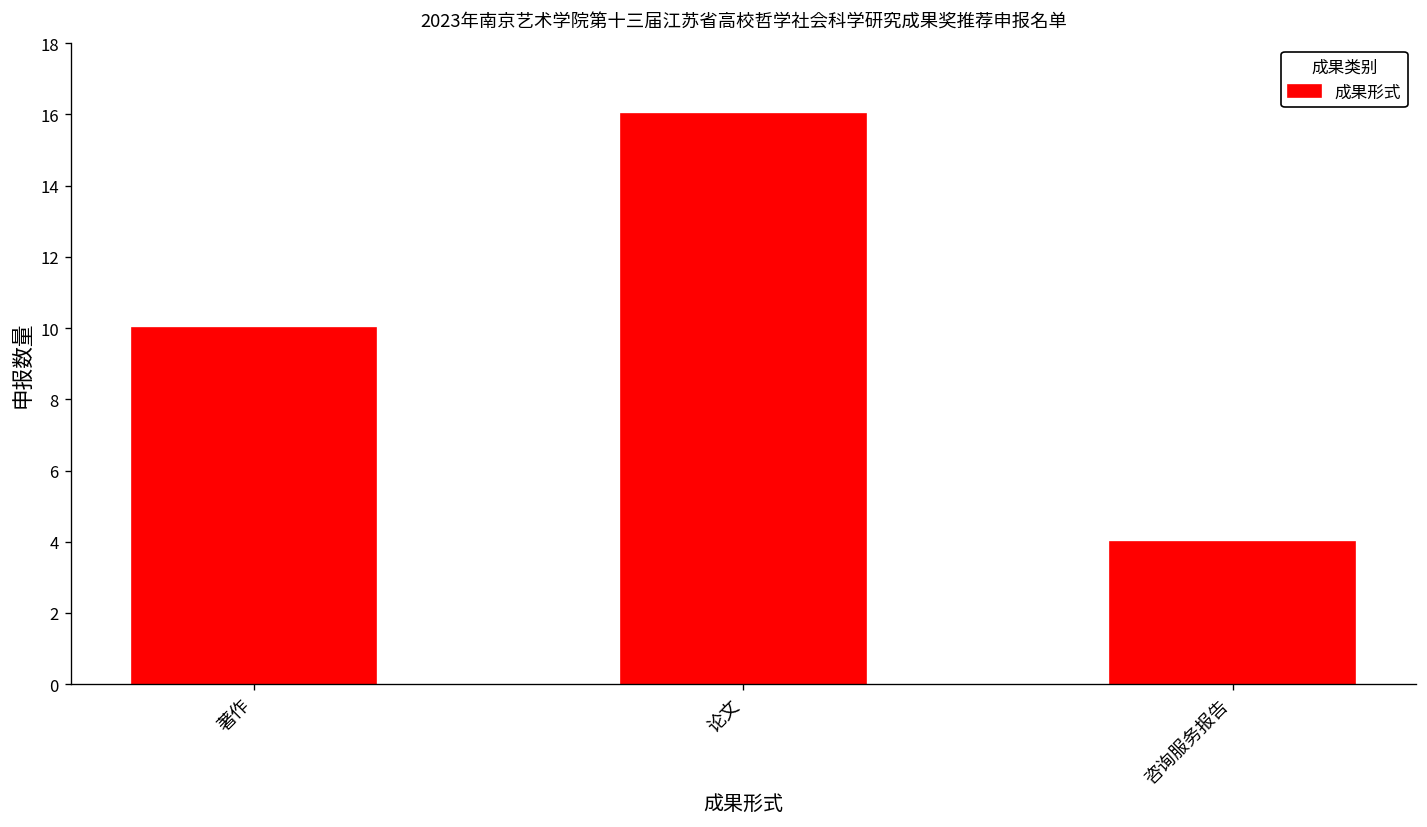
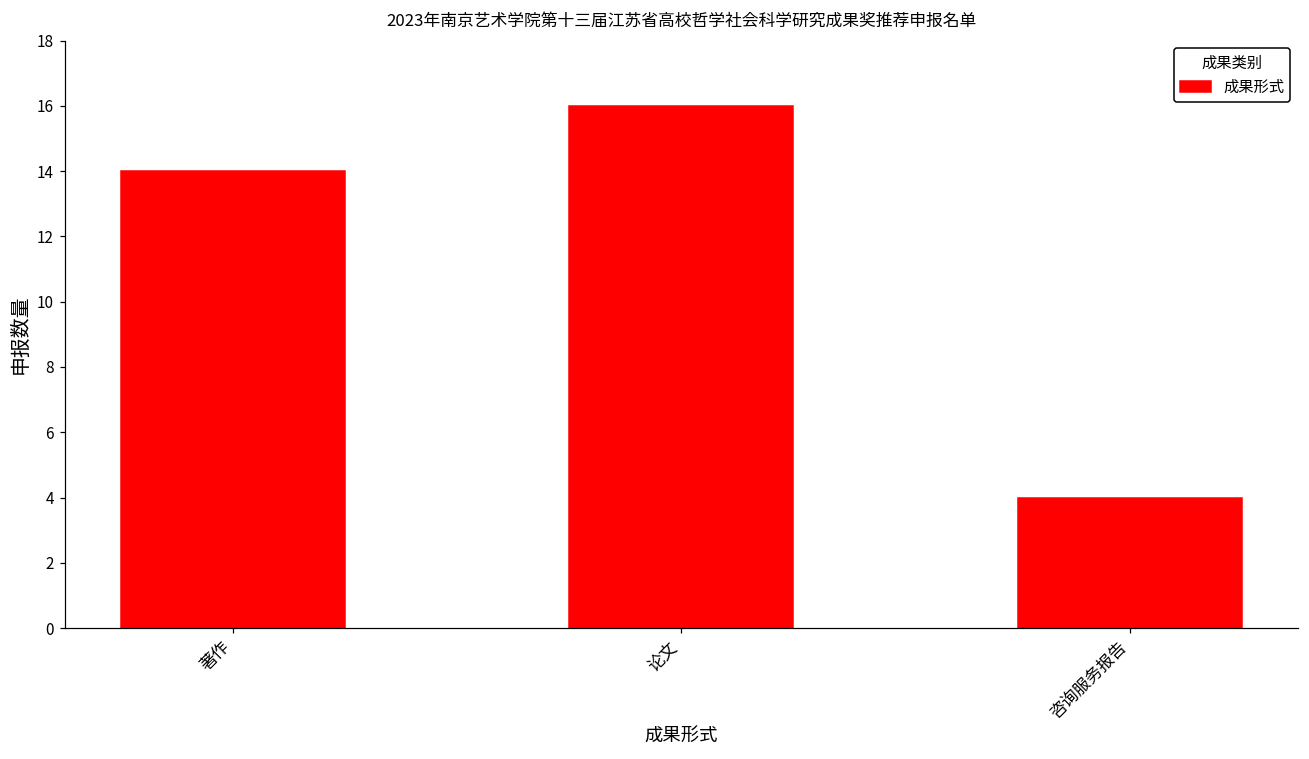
  {
-   "著作": 10,
+   "著作": 14,
    "论文": 16,
    "咨询服务报告": 4
  }
